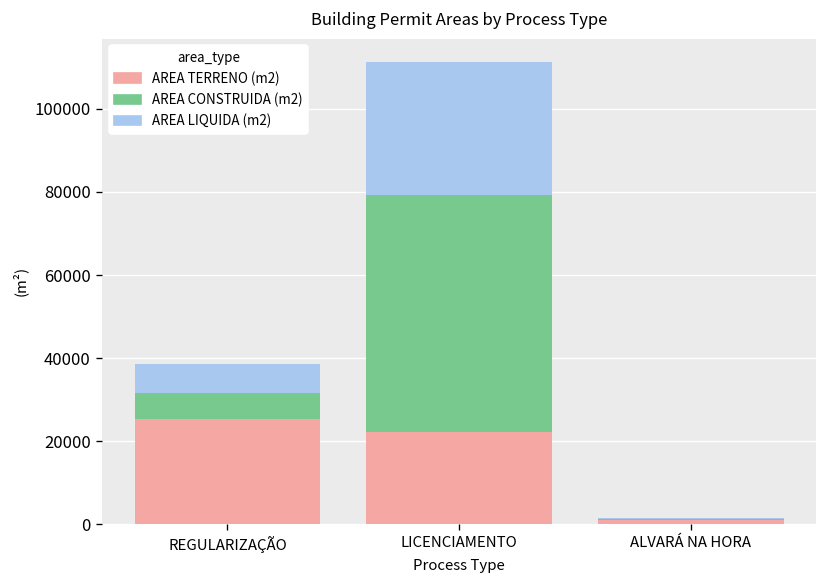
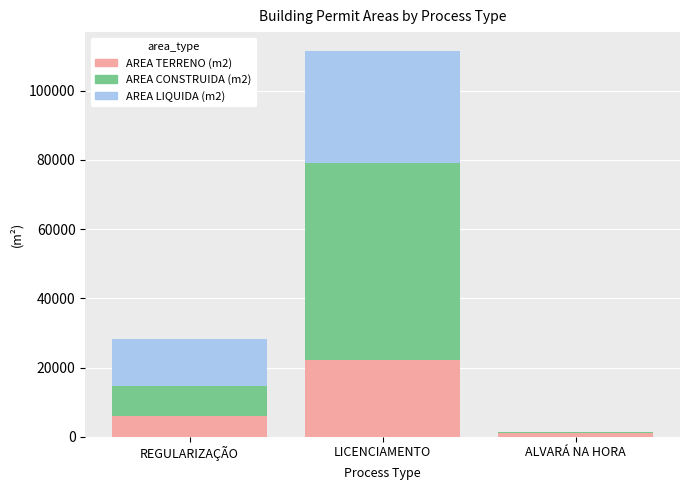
  {
    "AREA TERRENO (m2)": {
-     "REGULARIZAÇÃO": 25000,
+     "REGULARIZAÇÃO": 6000,
      "LICENCIAMENTO": 22000,
      "ALVARÁ NA HORA": 1000
    },
    "AREA CONSTRUIDA (m2)": {
-     "REGULARIZAÇÃO": 6000,
+     "REGULARIZAÇÃO": 9000,
      "LICENCIAMENTO": 57000
    },
    "AREA LIQUIDA (m2)": {
-     "REGULARIZAÇÃO": 7000,
+     "REGULARIZAÇÃO": 14000,
      "LICENCIAMENTO": 32000
    }
  }
